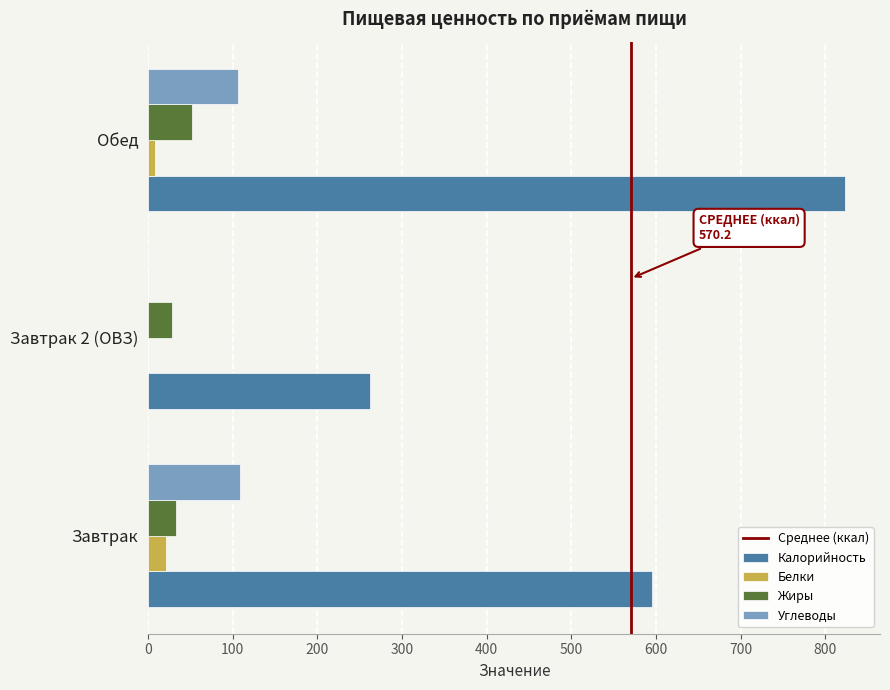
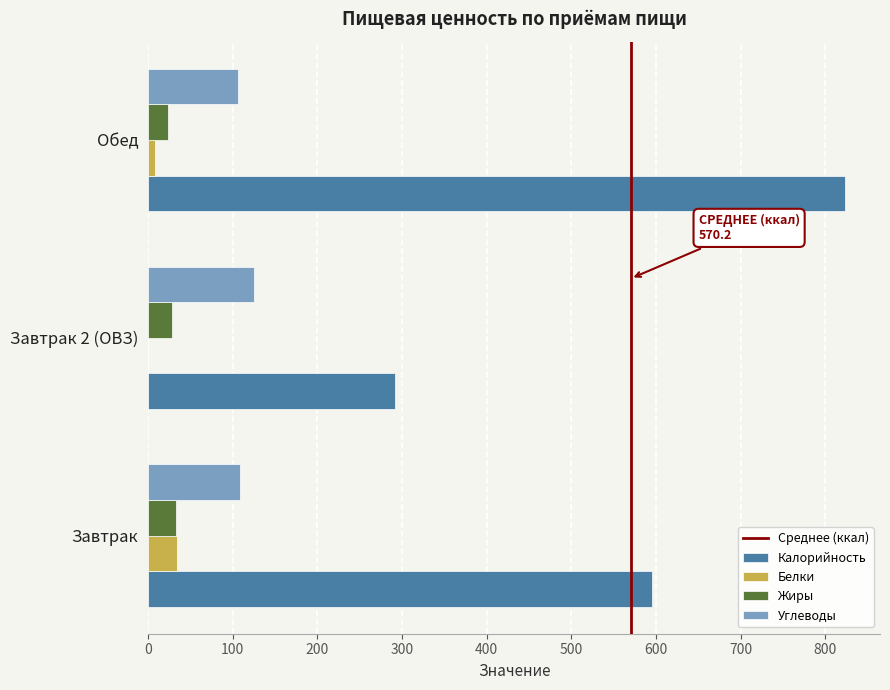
  {
    "Калорийность": {
      "Обед": 820,
-     "Завтрак 2 (ОВЗ)": 260,
+     "Завтрак 2 (ОВЗ)": 290,
      "Завтрак": 600
    },
    "Белки": {
      "Обед": 10,
      "Завтрак 2 (ОВЗ)": 0,
-     "Завтрак": 20
+     "Завтрак": 30
    },
    "Жиры": {
-     "Обед": 50,
+     "Обед": 20,
      "Завтрак 2 (ОВЗ)": 30,
      "Завтрак": 30
    },
    "Углеводы": {
      "Обед": 110,
-     "Завтрак 2 (ОВЗ)": 0,
+     "Завтрак 2 (ОВЗ)": 130,
      "Завтрак": 110
    }
  }
